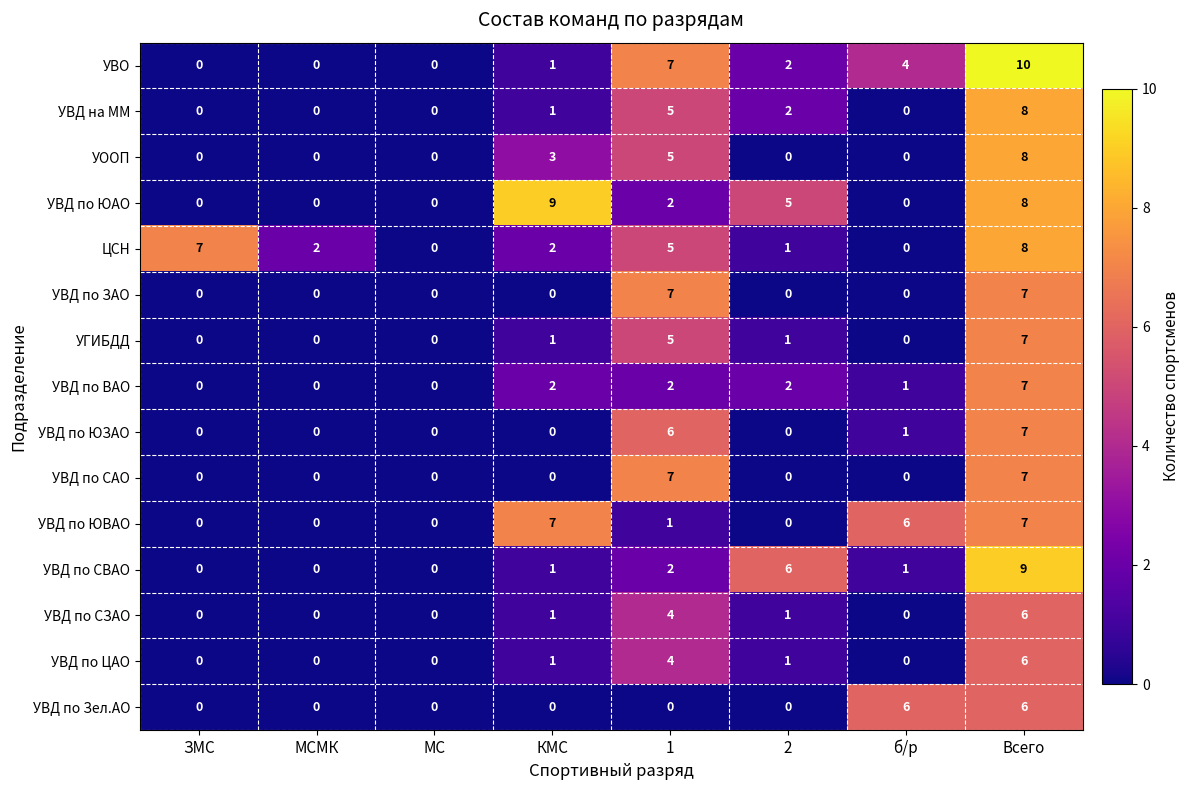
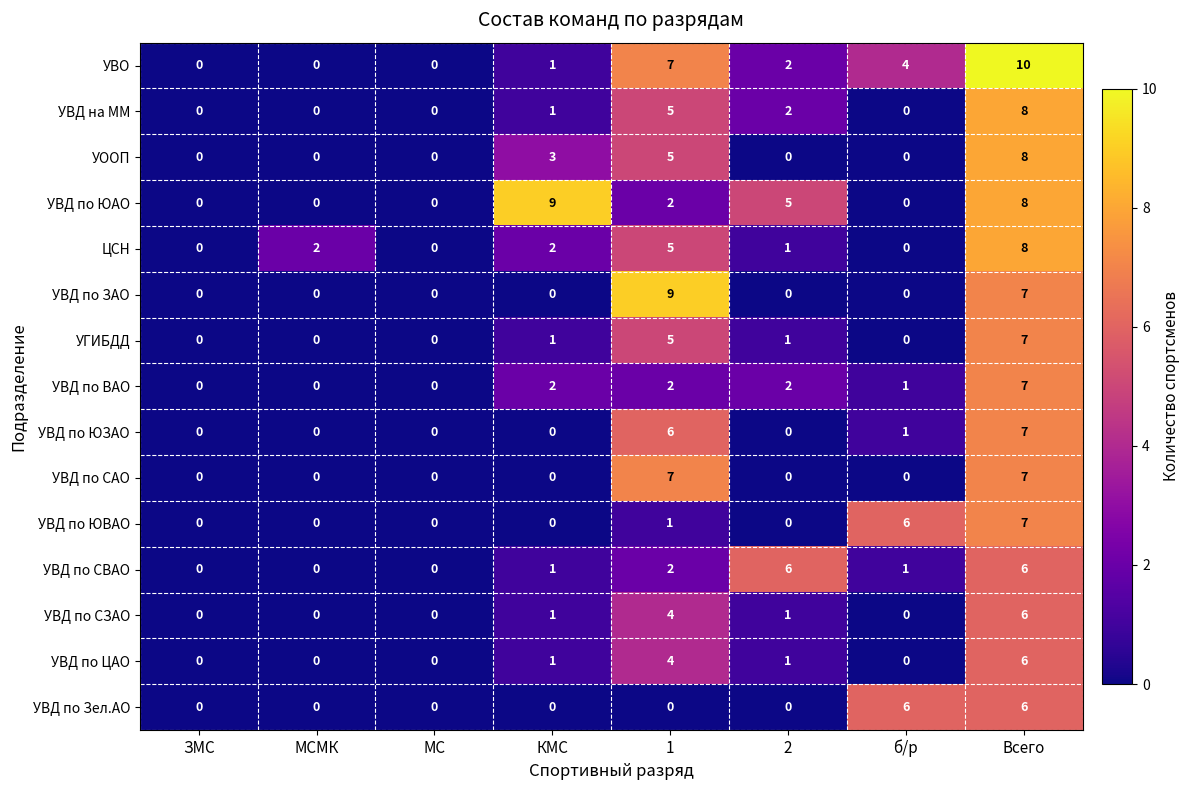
  {
    "УВО": {
      "ЗМС": 0,
      "МСМК": 0,
      "МС": 0,
      "КМС": 1,
      "1": 7,
      "2": 2,
      "б/р": 4,
      "Всего": 10
    },
    "УВД на ММ": {
      "ЗМС": 0,
      "МСМК": 0,
      "МС": 0,
      "КМС": 1,
      "1": 5,
      "2": 2,
      "б/р": 0,
      "Всего": 8
    },
    "УООП": {
      "ЗМС": 0,
      "МСМК": 0,
      "МС": 0,
      "КМС": 3,
      "1": 5,
      "2": 0,
      "б/р": 0,
      "Всего": 8
    },
    "УВД по ЮАО": {
      "ЗМС": 0,
      "МСМК": 0,
      "МС": 0,
      "КМС": 9,
      "1": 2,
      "2": 5,
      "б/р": 0,
      "Всего": 8
    },
    "ЦСН": {
-     "ЗМС": 7,
+     "ЗМС": 0,
      "МСМК": 2,
      "МС": 0,
      "КМС": 2,
      "1": 5,
      "2": 1,
      "б/р": 0,
      "Всего": 8
    },
    "УВД по ЗАО": {
      "ЗМС": 0,
      "МСМК": 0,
      "МС": 0,
      "КМС": 0,
-     "1": 7,
+     "1": 9,
      "2": 0,
      "б/р": 0,
      "Всего": 7
    },
    "УГИБДД": {
      "ЗМС": 0,
      "МСМК": 0,
      "МС": 0,
      "КМС": 1,
      "1": 5,
      "2": 1,
      "б/р": 0,
      "Всего": 7
    },
    "УВД по ВАО": {
      "ЗМС": 0,
      "МСМК": 0,
      "МС": 0,
      "КМС": 2,
      "1": 2,
      "2": 2,
      "б/р": 1,
      "Всего": 7
    },
    "УВД по ЮЗАО": {
      "ЗМС": 0,
      "МСМК": 0,
      "МС": 0,
      "КМС": 0,
      "1": 6,
      "2": 0,
      "б/р": 1,
      "Всего": 7
    },
    "УВД по САО": {
      "ЗМС": 0,
      "МСМК": 0,
      "МС": 0,
      "КМС": 0,
      "1": 7,
      "2": 0,
      "б/р": 0,
      "Всего": 7
    },
    "УВД по ЮВАО": {
      "ЗМС": 0,
      "МСМК": 0,
      "МС": 0,
-     "КМС": 7,
+     "КМС": 0,
      "1": 1,
      "2": 0,
      "б/р": 6,
      "Всего": 7
    },
    "УВД по СВАО": {
      "ЗМС": 0,
      "МСМК": 0,
      "МС": 0,
      "КМС": 1,
      "1": 2,
      "2": 6,
      "б/р": 1,
-     "Всего": 9
+     "Всего": 6
    },
    "УВД по СЗАО": {
      "ЗМС": 0,
      "МСМК": 0,
      "МС": 0,
      "КМС": 1,
      "1": 4,
      "2": 1,
      "б/р": 0,
      "Всего": 6
    },
    "УВД по ЦАО": {
      "ЗМС": 0,
      "МСМК": 0,
      "МС": 0,
      "КМС": 1,
      "1": 4,
      "2": 1,
      "б/р": 0,
      "Всего": 6
    },
    "УВД по Зел.АО": {
      "ЗМС": 0,
      "МСМК": 0,
      "МС": 0,
      "КМС": 0,
      "1": 0,
      "2": 0,
      "б/р": 6,
      "Всего": 6
    }
  }
